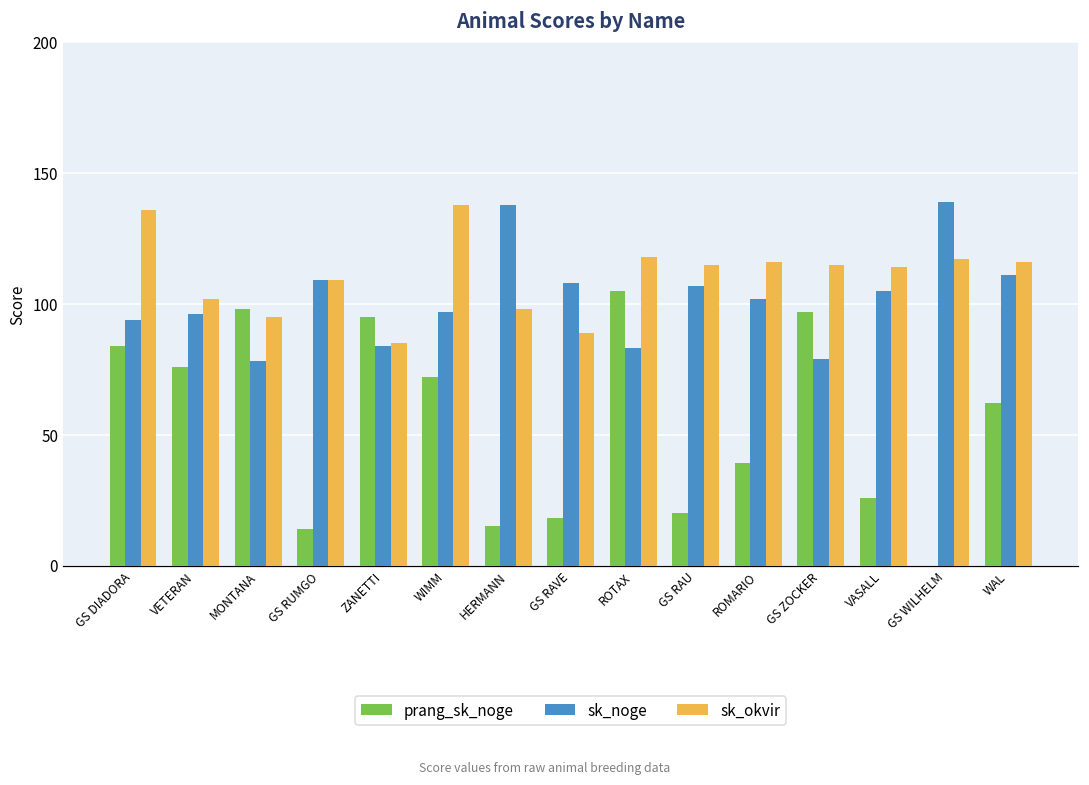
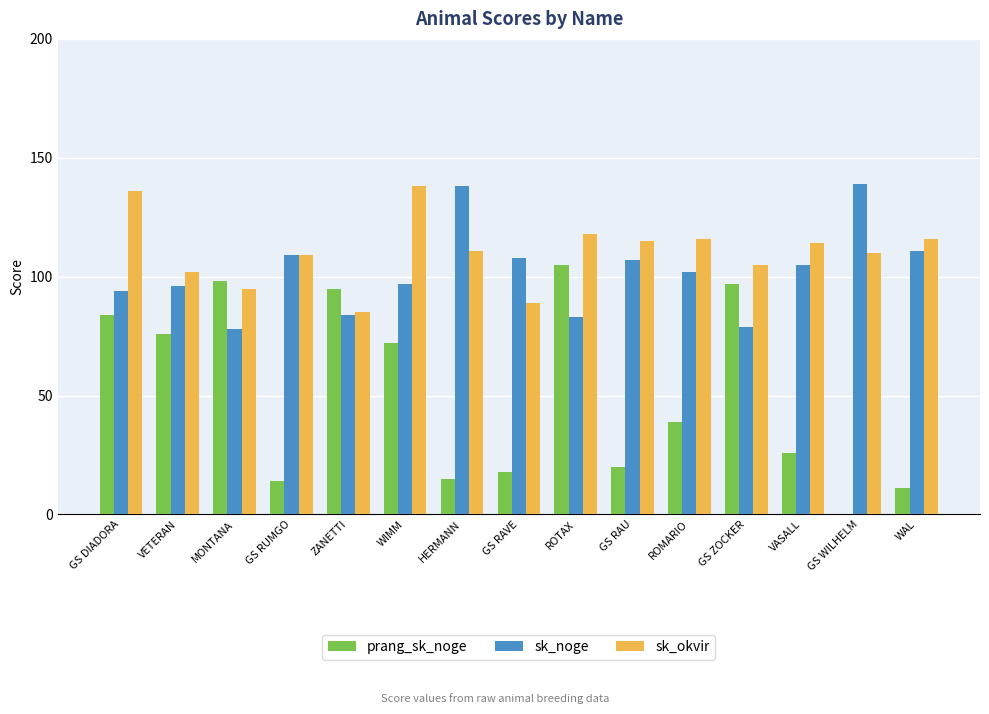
  {
    "prang_sk_noge": {
      "GS DIADORA": 84,
      "VETERAN": 76,
      "MONTANA": 98,
      "GS RUMGO": 14,
      "ZANETTI": 95,
      "WIMM": 72,
      "HERMANN": 15,
      "GS RAVE": 18,
      "ROTAX": 105,
      "GS RAU": 20,
      "ROMARIO": 39,
      "GS ZOCKER": 97,
      "VASALL": 26,
      "GS WILHELM": 0,
-     "WAL": 62
+     "WAL": 11
    },
    "sk_noge": {
      "GS DIADORA": 94,
      "VETERAN": 96,
      "MONTANA": 78,
      "GS RUMGO": 109,
      "ZANETTI": 84,
      "WIMM": 97,
      "HERMANN": 138,
      "GS RAVE": 108,
      "ROTAX": 83,
      "GS RAU": 107,
      "ROMARIO": 102,
      "GS ZOCKER": 79,
      "VASALL": 105,
      "GS WILHELM": 139,
      "WAL": 111
    },
    "sk_okvir": {
      "GS DIADORA": 136,
      "VETERAN": 102,
      "MONTANA": 95,
      "GS RUMGO": 109,
      "ZANETTI": 85,
      "WIMM": 138,
-     "HERMANN": 98,
+     "HERMANN": 111,
      "GS RAVE": 89,
      "ROTAX": 118,
      "GS RAU": 115,
      "ROMARIO": 116,
-     "GS ZOCKER": 115,
+     "GS ZOCKER": 105,
      "VASALL": 114,
-     "GS WILHELM": 117,
+     "GS WILHELM": 110,
      "WAL": 116
    }
  }
